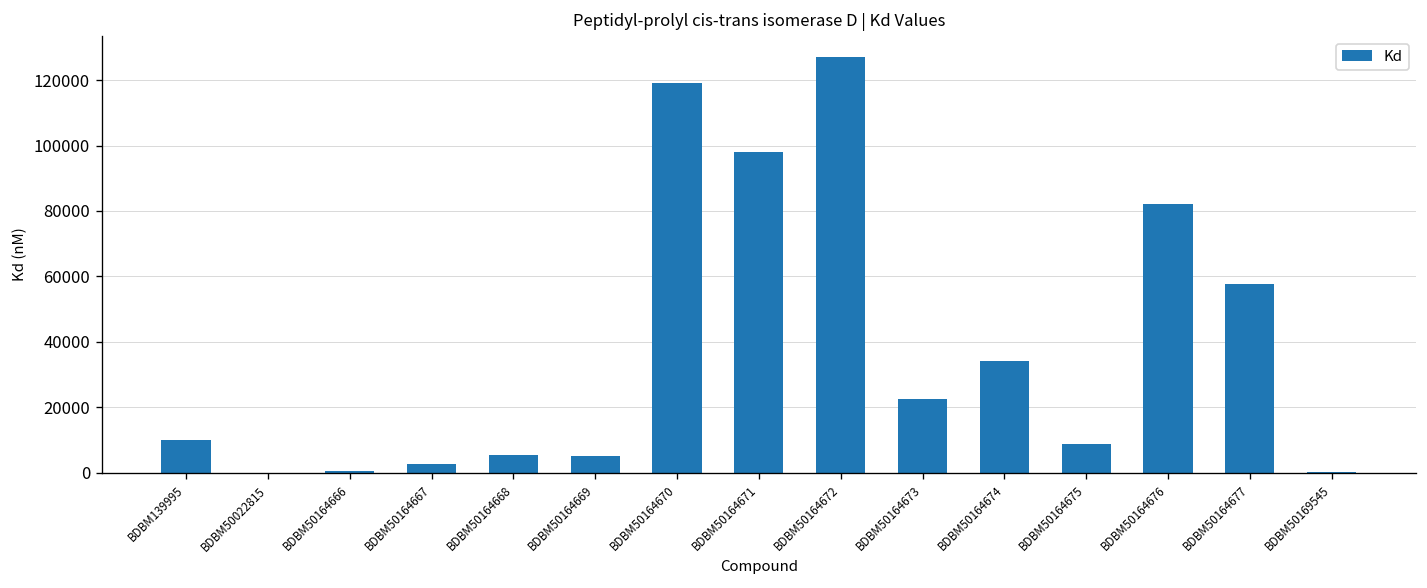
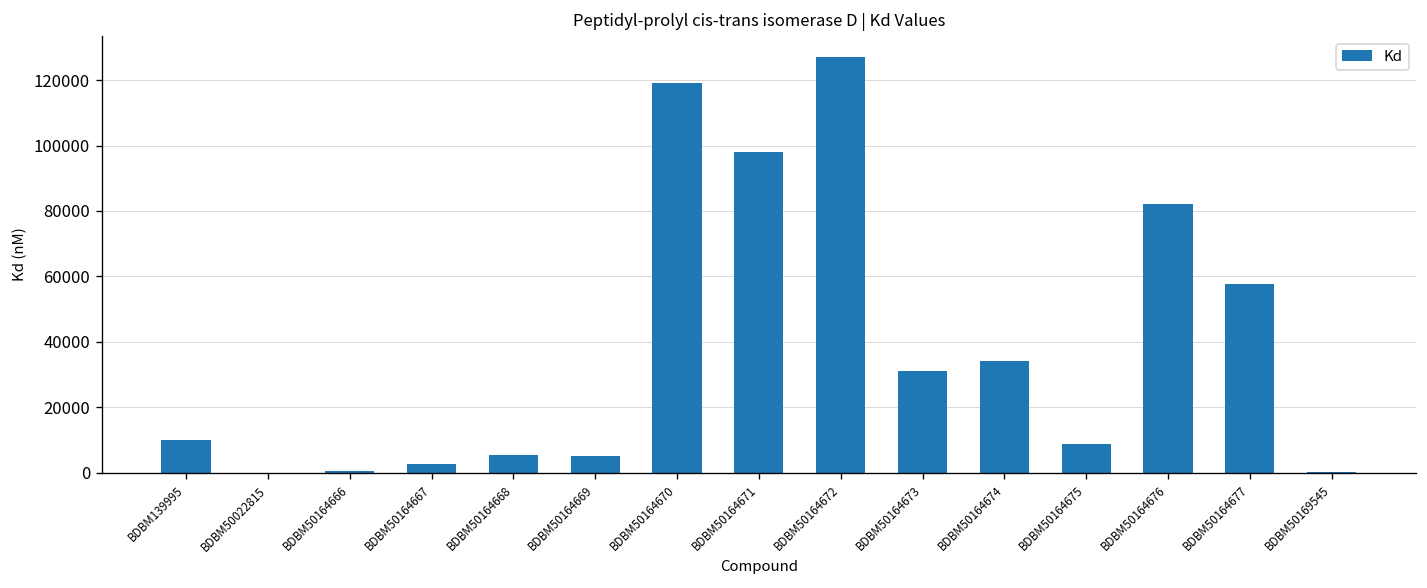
  {
    "BDBM139995": 10000,
    "BDBM50164667": 3000,
    "BDBM50164668": 5000,
    "BDBM50164669": 5000,
    "BDBM50164670": 119000,
    "BDBM50164671": 98000,
    "BDBM50164672": 127000,
-   "BDBM50164673": 23000,
+   "BDBM50164673": 31000,
    "BDBM50164674": 34000,
    "BDBM50164675": 9000,
    "BDBM50164676": 82000,
    "BDBM50164677": 58000
  }
